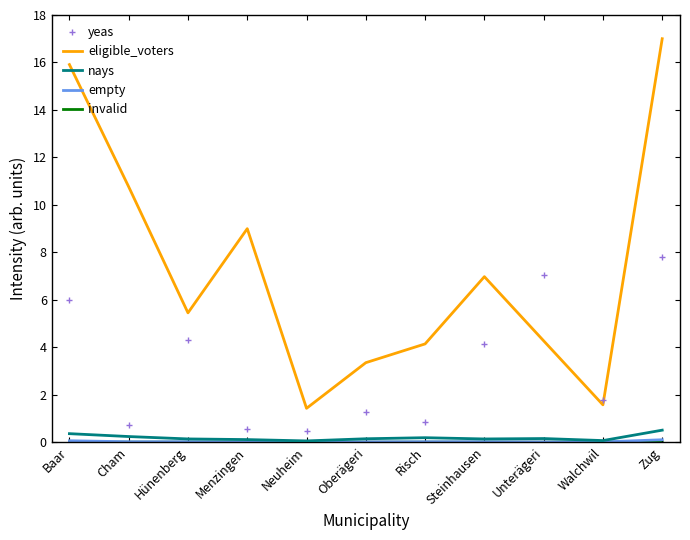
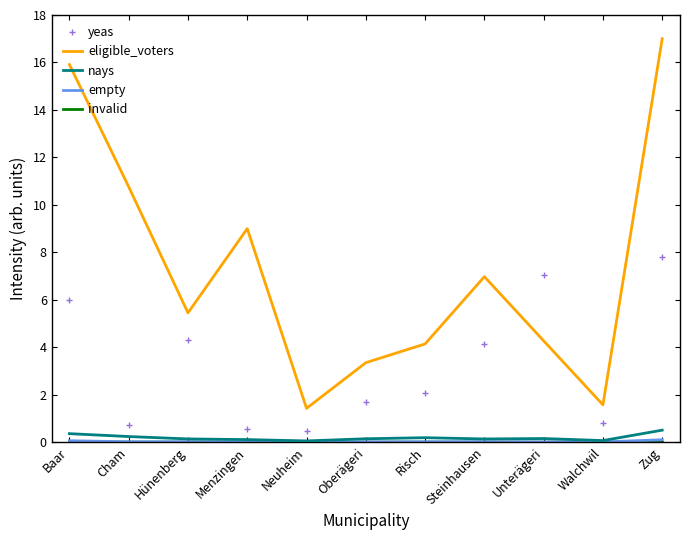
  {
    "yeas": {
      "Baar": 6.0,
      "Cham": 0.7,
      "Hünenberg": 4.3,
      "Menzingen": 0.5,
      "Neuheim": 0.5,
-     "Oberägeri": 1.3,
-     "Risch": 0.8,
+     "Oberägeri": 1.7,
+     "Risch": 2.1,
      "Steinhausen": 4.1,
      "Unterägeri": 7.0,
-     "Walchwil": 1.8,
+     "Walchwil": 0.8,
      "Zug": 7.8
    },
    "eligible_voters": {
      "Baar": 15.9,
      "Cham": 10.8,
      "Hünenberg": 5.4,
      "Menzingen": 9.0,
      "Neuheim": 1.4,
      "Oberägeri": 3.3,
      "Risch": 4.1,
      "Steinhausen": 7.0,
      "Unterägeri": 4.3,
      "Walchwil": 1.6,
      "Zug": 17.0
    },
    "nays": {
      "Baar": 0.4,
      "Cham": 0.2,
      "Hünenberg": 0.1,
      "Oberägeri": 0.1,
      "Risch": 0.2,
      "Steinhausen": 0.1,
      "Unterägeri": 0.2,
      "Zug": 0.5
    }
  }
